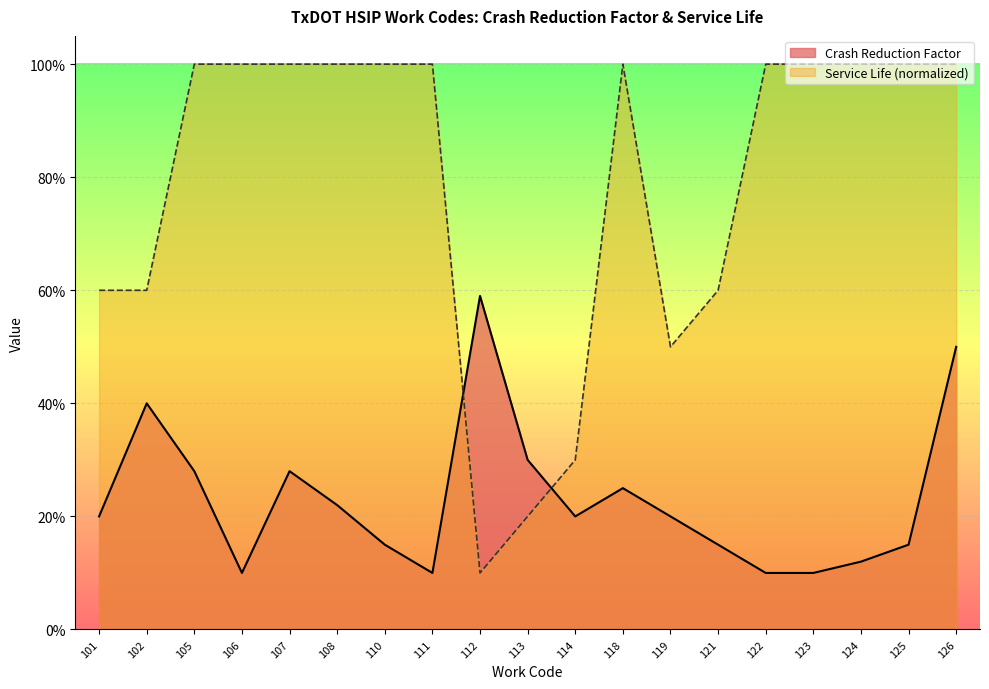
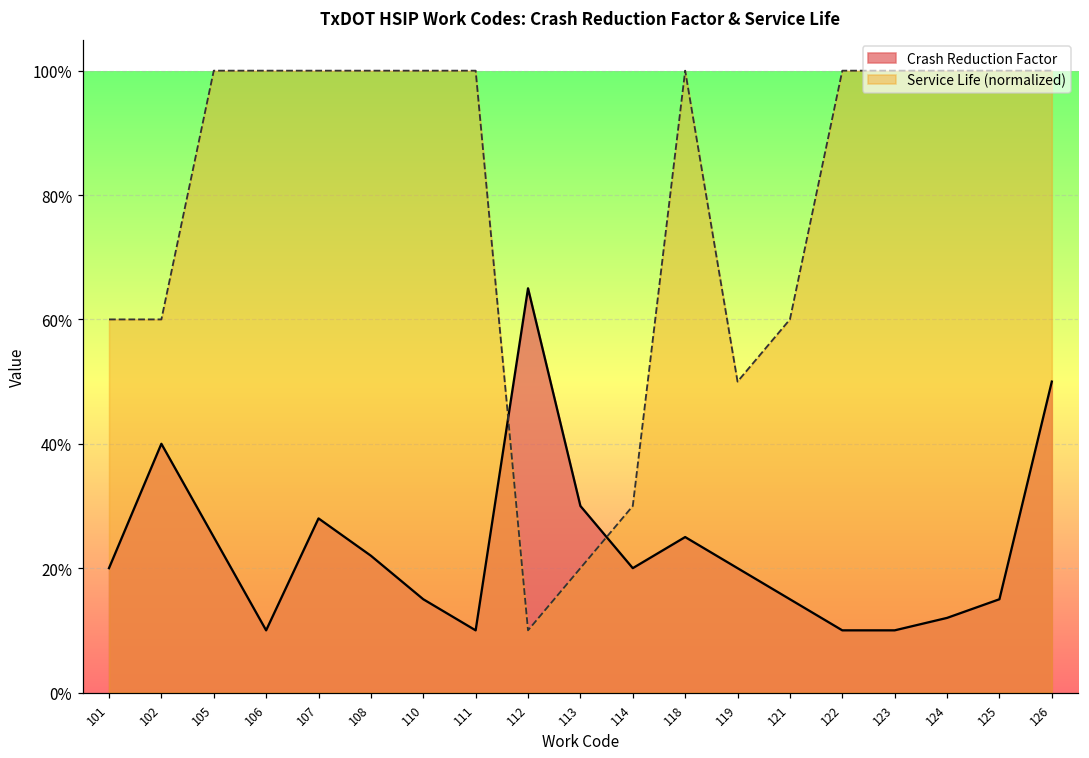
  {
    "Crash Reduction Factor": {
      "101": "20%",
      "102": "40%",
-     "105": "28%",
+     "105": "25%",
      "106": "10%",
      "107": "28%",
      "108": "22%",
      "110": "15%",
      "111": "10%",
-     "112": "59%",
+     "112": "65%",
      "113": "30%",
      "114": "20%",
      "118": "25%",
      "119": "20%",
      "121": "15%",
      "122": "10%",
      "123": "10%",
      "124": "12%",
      "125": "15%",
      "126": "50%"
    },
    "Service Life (normalized)": {
      "101": "60%",
      "102": "60%",
      "105": "100%",
      "106": "100%",
      "107": "100%",
      "108": "100%",
      "110": "100%",
      "111": "100%",
      "112": "10%",
      "113": "20%",
      "114": "30%",
      "118": "100%",
      "119": "50%",
      "121": "60%",
      "122": "100%"
    }
  }
